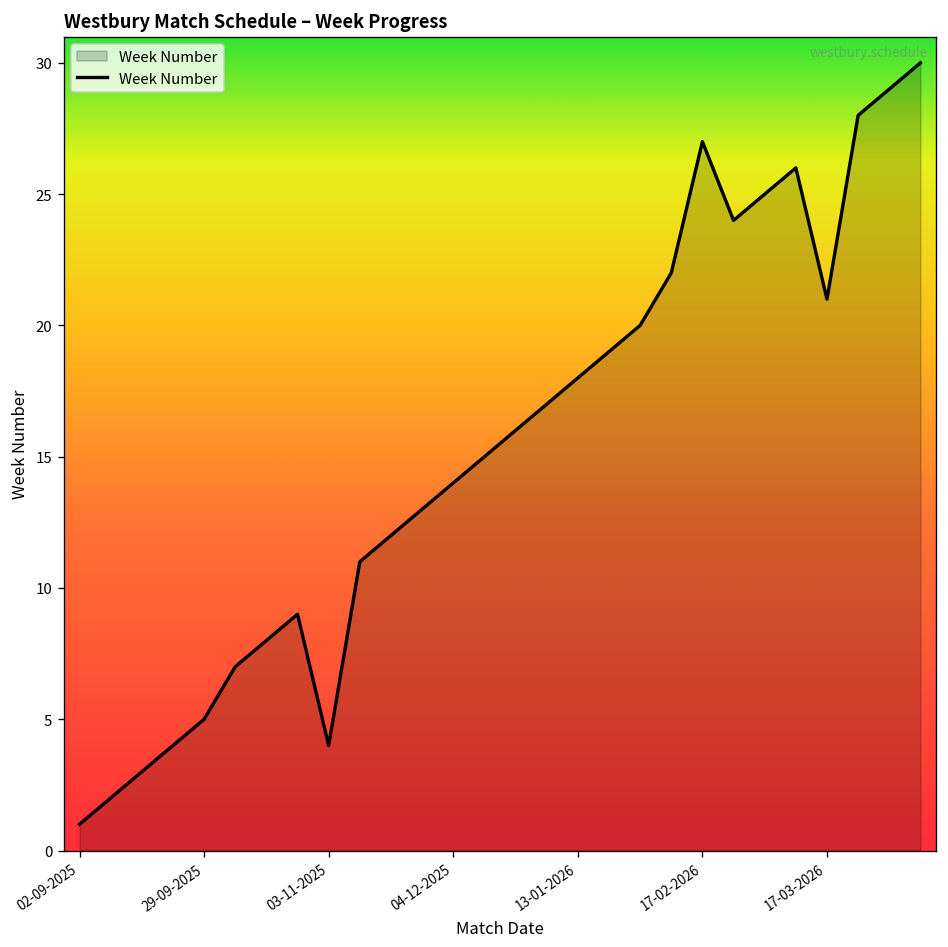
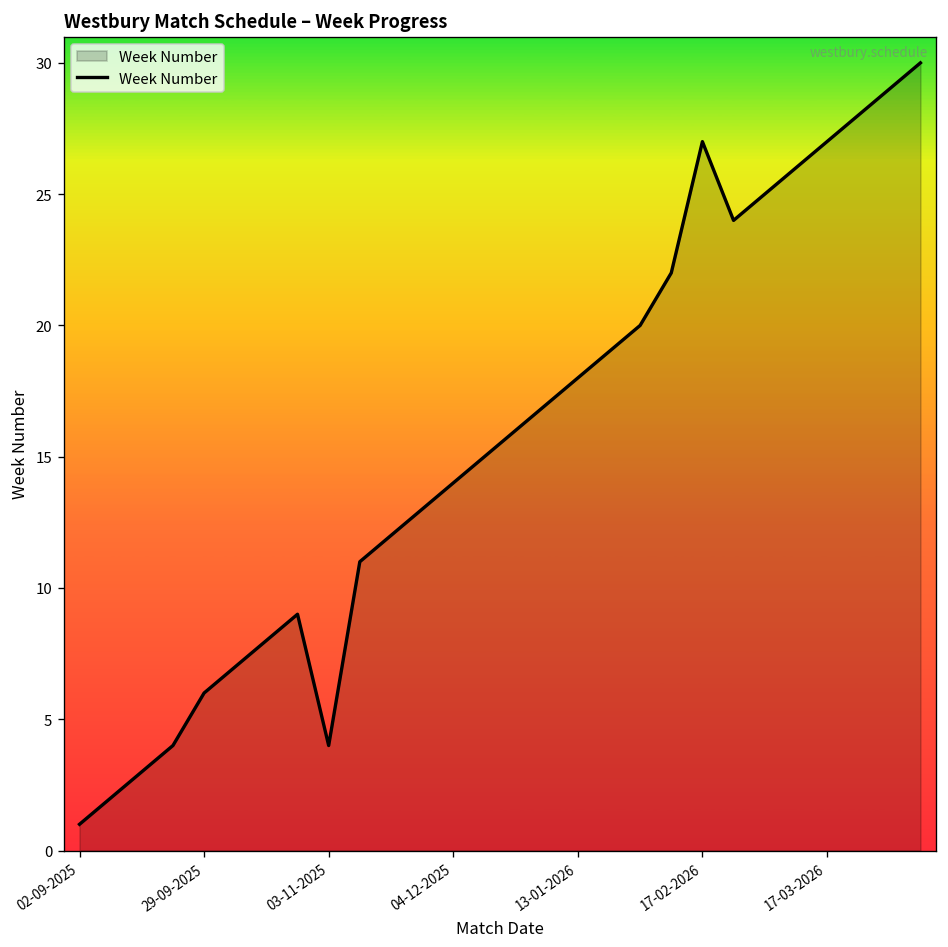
  {
    "02-09-2025": 1,
-   "29-09-2025": 5,
+   "29-09-2025": 6,
    "03-11-2025": 4,
    "04-12-2025": 14,
    "13-01-2026": 18,
    "17-02-2026": 27,
-   "17-03-2026": 21
+   "17-03-2026": 27
  }
